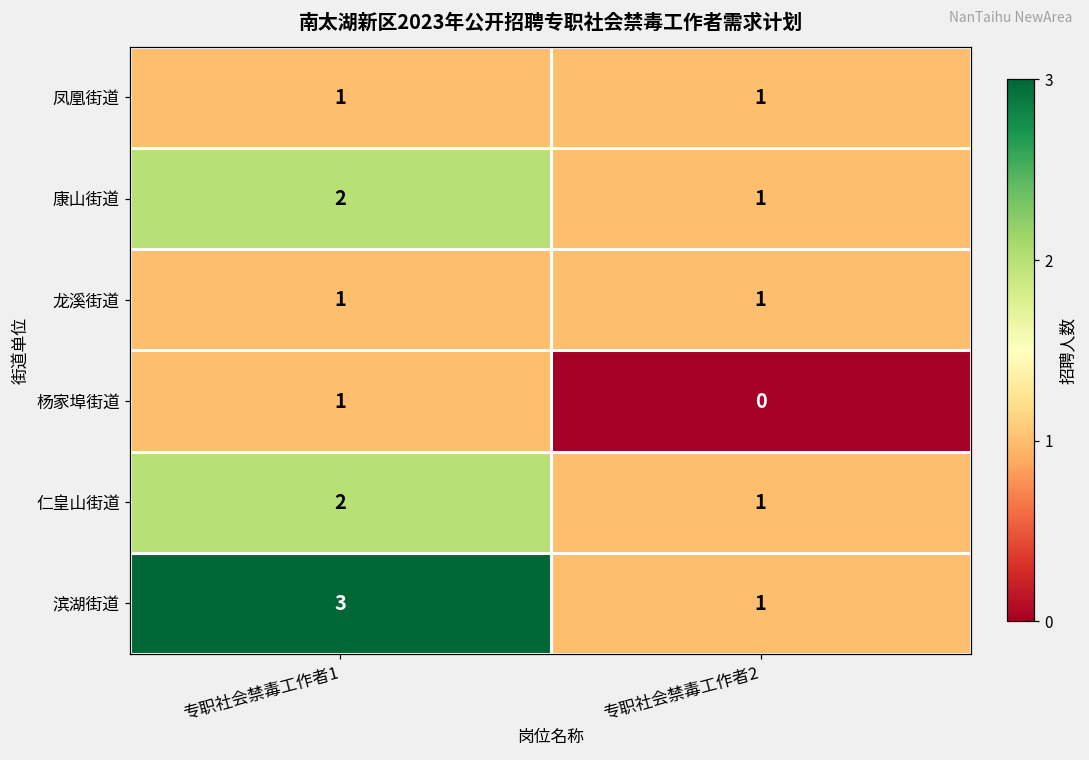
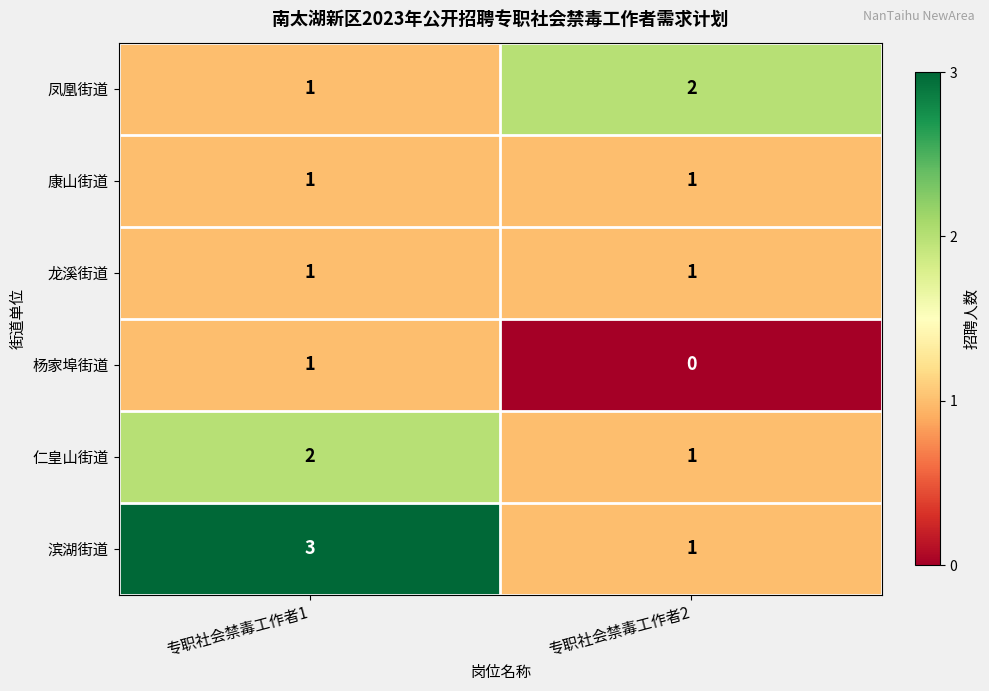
  {
    "凤凰街道": {
      "专职社会禁毒工作者1": 1,
-     "专职社会禁毒工作者2": 1
+     "专职社会禁毒工作者2": 2
    },
    "康山街道": {
-     "专职社会禁毒工作者1": 2,
+     "专职社会禁毒工作者1": 1,
      "专职社会禁毒工作者2": 1
    },
    "龙溪街道": {
      "专职社会禁毒工作者1": 1,
      "专职社会禁毒工作者2": 1
    },
    "杨家埠街道": {
      "专职社会禁毒工作者1": 1,
      "专职社会禁毒工作者2": 0
    },
    "仁皇山街道": {
      "专职社会禁毒工作者1": 2,
      "专职社会禁毒工作者2": 1
    },
    "滨湖街道": {
      "专职社会禁毒工作者1": 3,
      "专职社会禁毒工作者2": 1
    }
  }
